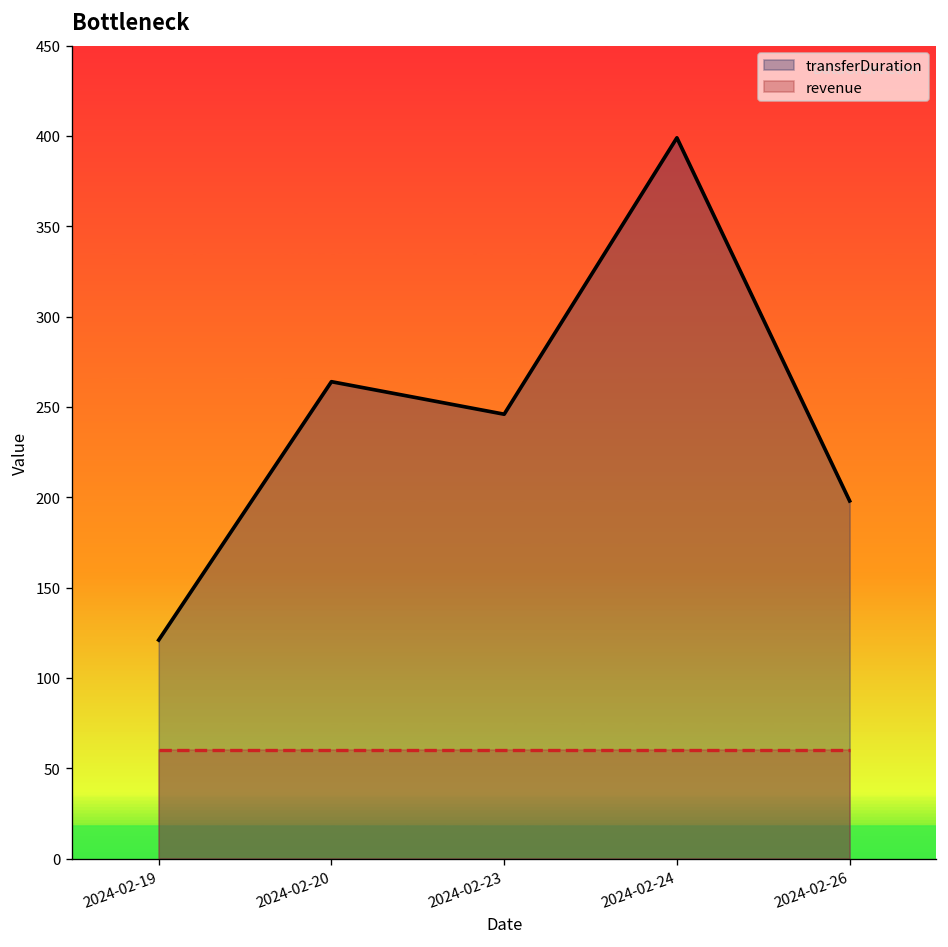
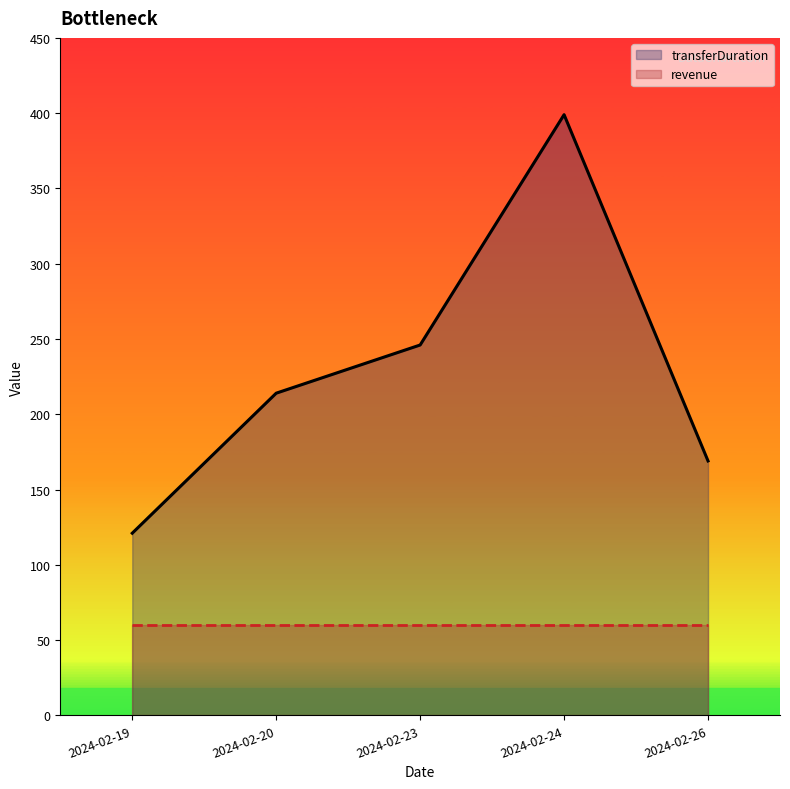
  {
    "transferDuration": {
      "2024-02-19": 121,
-     "2024-02-20": 264,
+     "2024-02-20": 214,
      "2024-02-23": 246,
      "2024-02-24": 399,
-     "2024-02-26": 198
+     "2024-02-26": 169
    },
    "revenue": {
      "2024-02-19": 60,
      "2024-02-20": 60,
      "2024-02-23": 60,
      "2024-02-24": 60,
      "2024-02-26": 60
    }
  }
